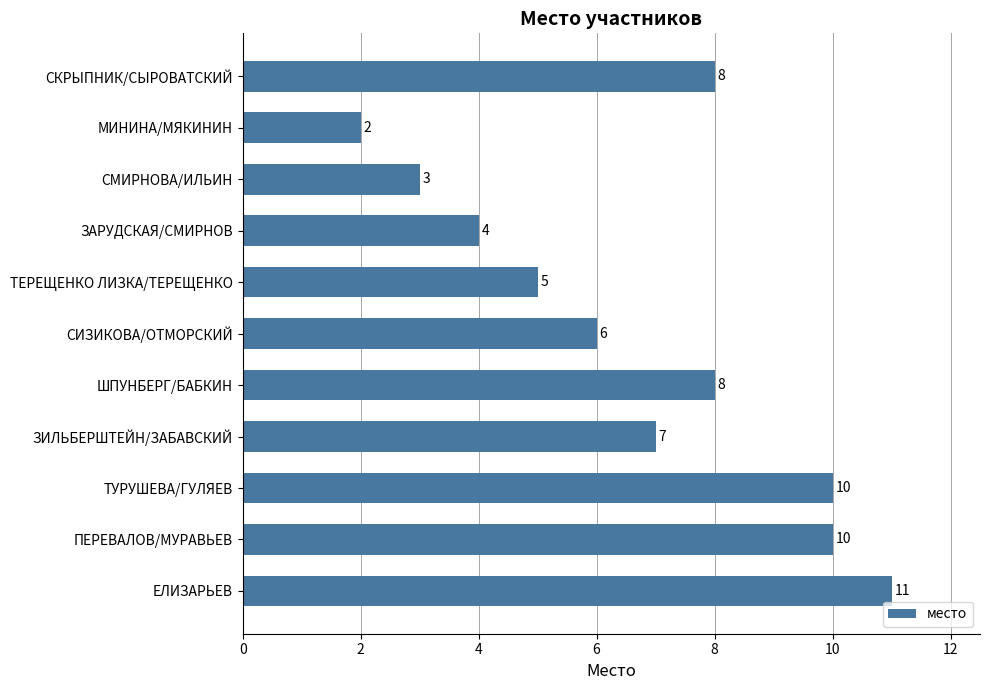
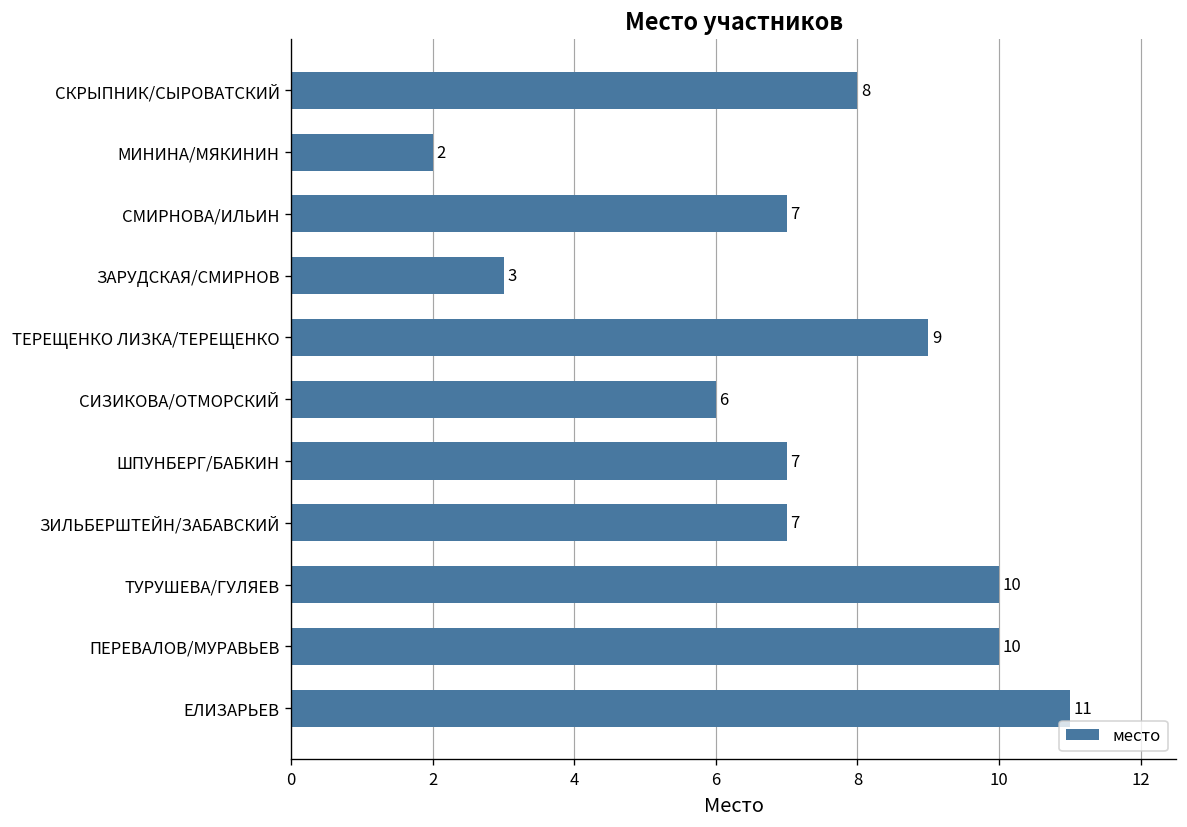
  {
    "СКРЫПНИК/СЫРОВАТСКИЙ": 8,
    "МИНИНА/МЯКИНИН": 2,
-   "СМИРНОВА/ИЛЬИН": 3,
-   "ЗАРУДСКАЯ/СМИРНОВ": 4,
-   "ТЕРЕЩЕНКО ЛИЗКА/ТЕРЕЩЕНКО": 5,
+   "СМИРНОВА/ИЛЬИН": 7,
+   "ЗАРУДСКАЯ/СМИРНОВ": 3,
+   "ТЕРЕЩЕНКО ЛИЗКА/ТЕРЕЩЕНКО": 9,
    "СИЗИКОВА/ОТМОРСКИЙ": 6,
-   "ШПУНБЕРГ/БАБКИН": 8,
+   "ШПУНБЕРГ/БАБКИН": 7,
    "ЗИЛЬБЕРШТЕЙН/ЗАБАВСКИЙ": 7,
    "ТУРУШЕВА/ГУЛЯЕВ": 10,
    "ПЕРЕВАЛОВ/МУРАВЬЕВ": 10,
    "ЕЛИЗАРЬЕВ": 11
  }
